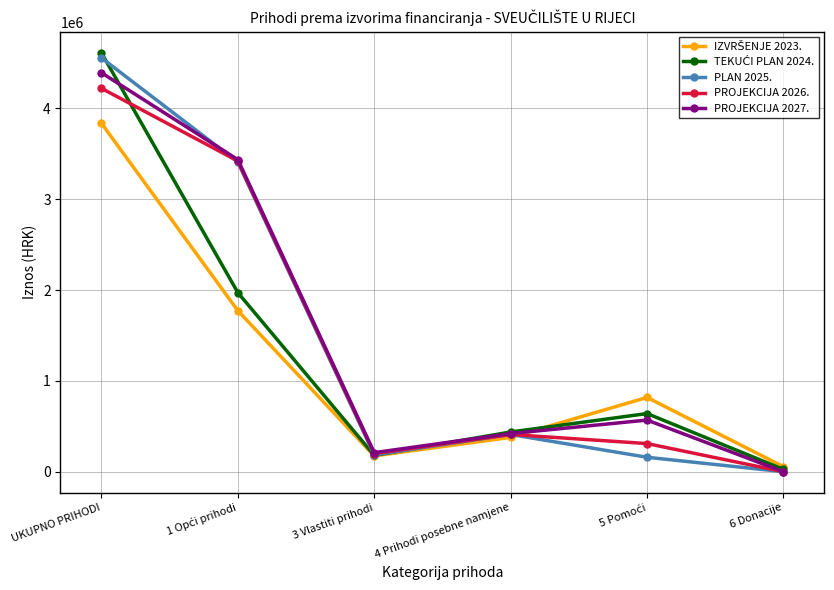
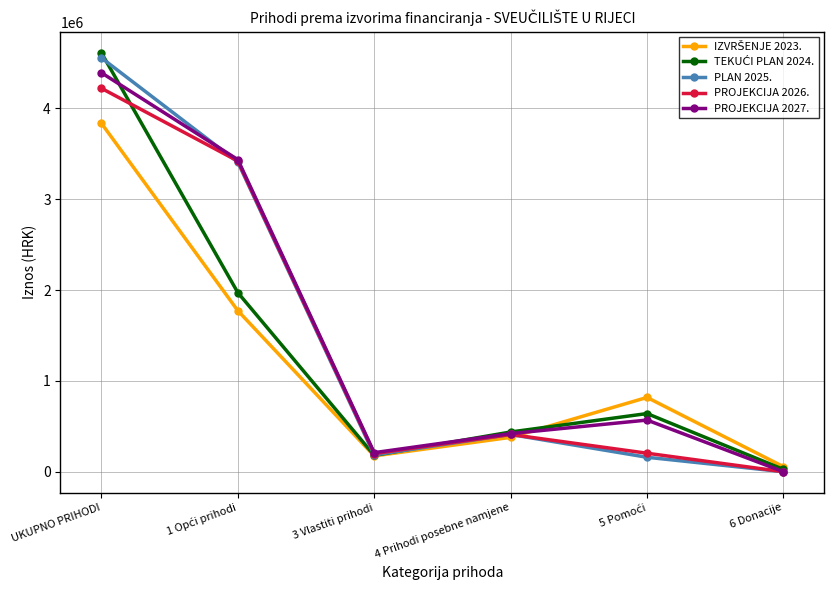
  {
    "IZVRŠENJE 2023.": {
      "UKUPNO PRIHODI": 3800000,
      "1 Opći prihodi": 1800000,
      "4 Prihodi posebne namjene": 400000,
      "5 Pomoći": 800000,
      "6 Donacije": 100000
    },
    "TEKUĆI PLAN 2024.": {
      "UKUPNO PRIHODI": 4600000,
      "1 Opći prihodi": 2000000,
      "5 Pomoći": 600000
    },
    "PLAN 2025.": {
      "UKUPNO PRIHODI": 4600000,
      "5 Pomoći": 200000
    },
    "PROJEKCIJA 2026.": {
      "UKUPNO PRIHODI": 4200000,
-     "5 Pomoći": 300000
+     "5 Pomoći": 200000
    },
    "PROJEKCIJA 2027.": {
      "UKUPNO PRIHODI": 4400000,
      "5 Pomoći": 600000
    }
  }
